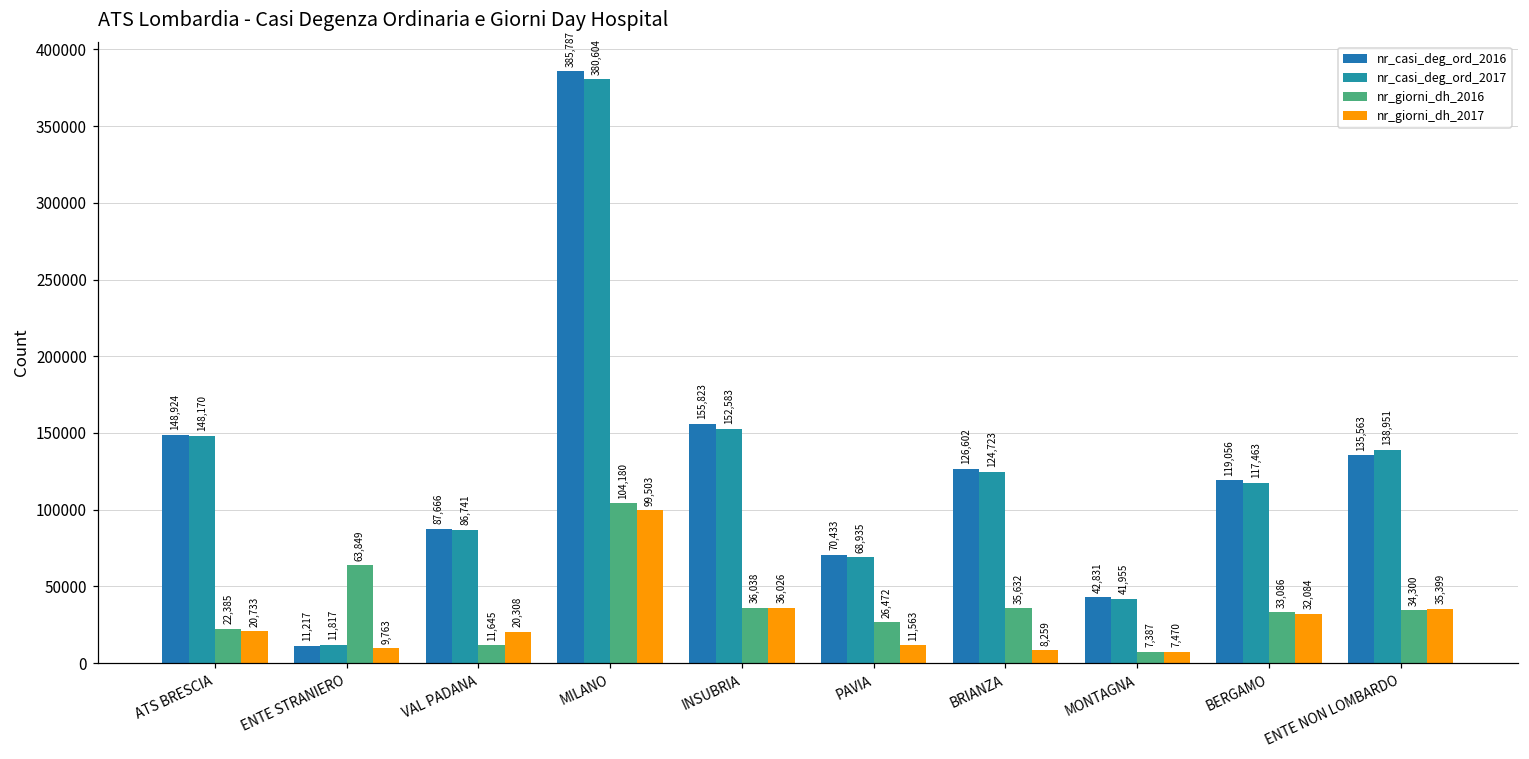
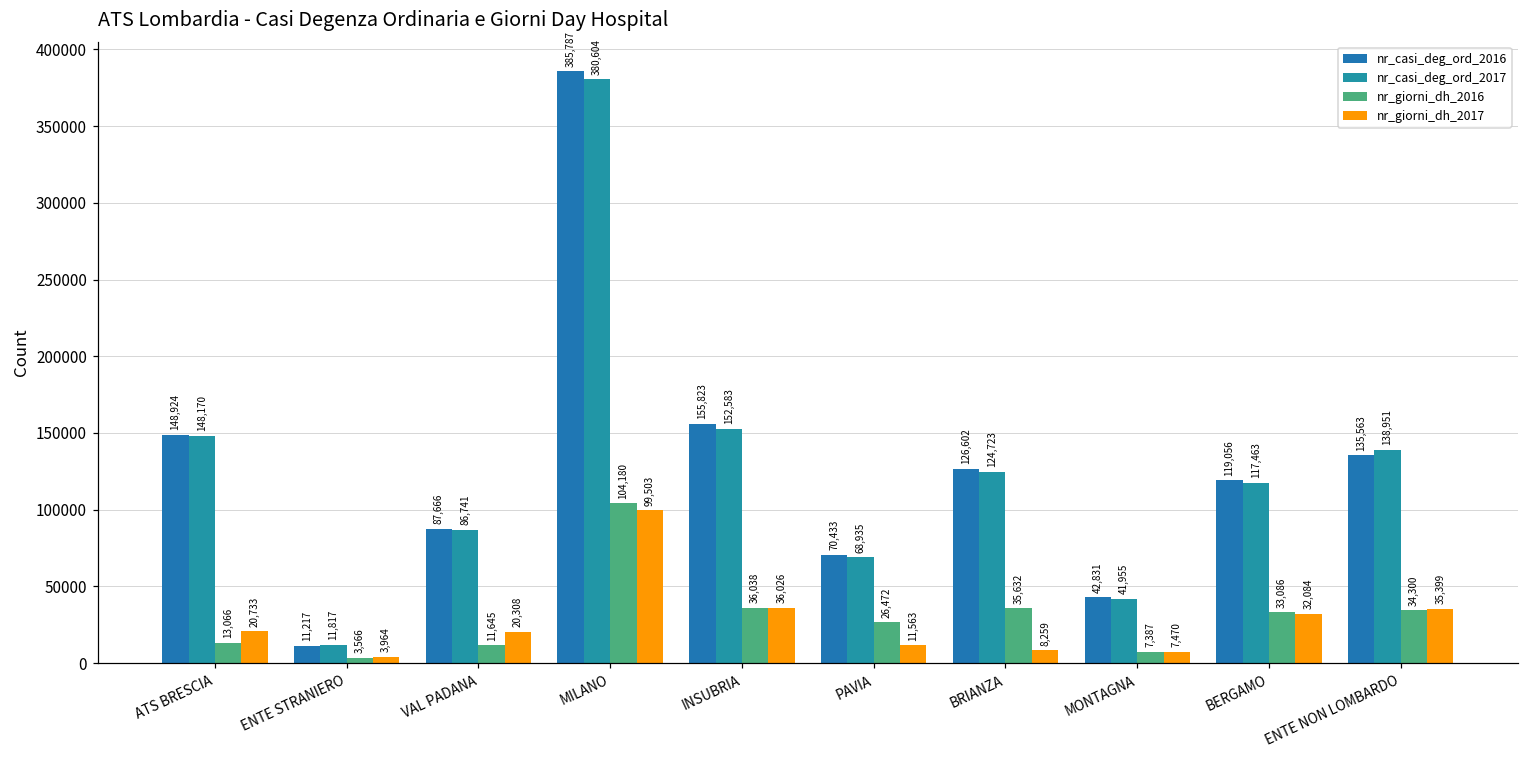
  {
    "nr_giorni_dh_2016": {
-     "ATS BRESCIA": "22,385",
-     "ENTE STRANIERO": "63,849",
+     "ATS BRESCIA": "13,066",
+     "ENTE STRANIERO": "3,566",
      "VAL PADANA": "11,645",
      "MILANO": "104,180",
      "INSUBRIA": "36,038",
      "PAVIA": "26,472",
      "BRIANZA": "35,632",
      "MONTAGNA": "7,387",
      "BERGAMO": "33,086",
      "ENTE NON LOMBARDO": "34,300"
    },
    "nr_giorni_dh_2017": {
      "ATS BRESCIA": "20,733",
-     "ENTE STRANIERO": "9,763",
+     "ENTE STRANIERO": "3,964",
      "VAL PADANA": "20,308",
      "MILANO": "99,503",
      "INSUBRIA": "36,026",
      "PAVIA": "11,563",
      "BRIANZA": "8,259",
      "MONTAGNA": "7,470",
      "BERGAMO": "32,084",
      "ENTE NON LOMBARDO": "35,399"
    }
  }
